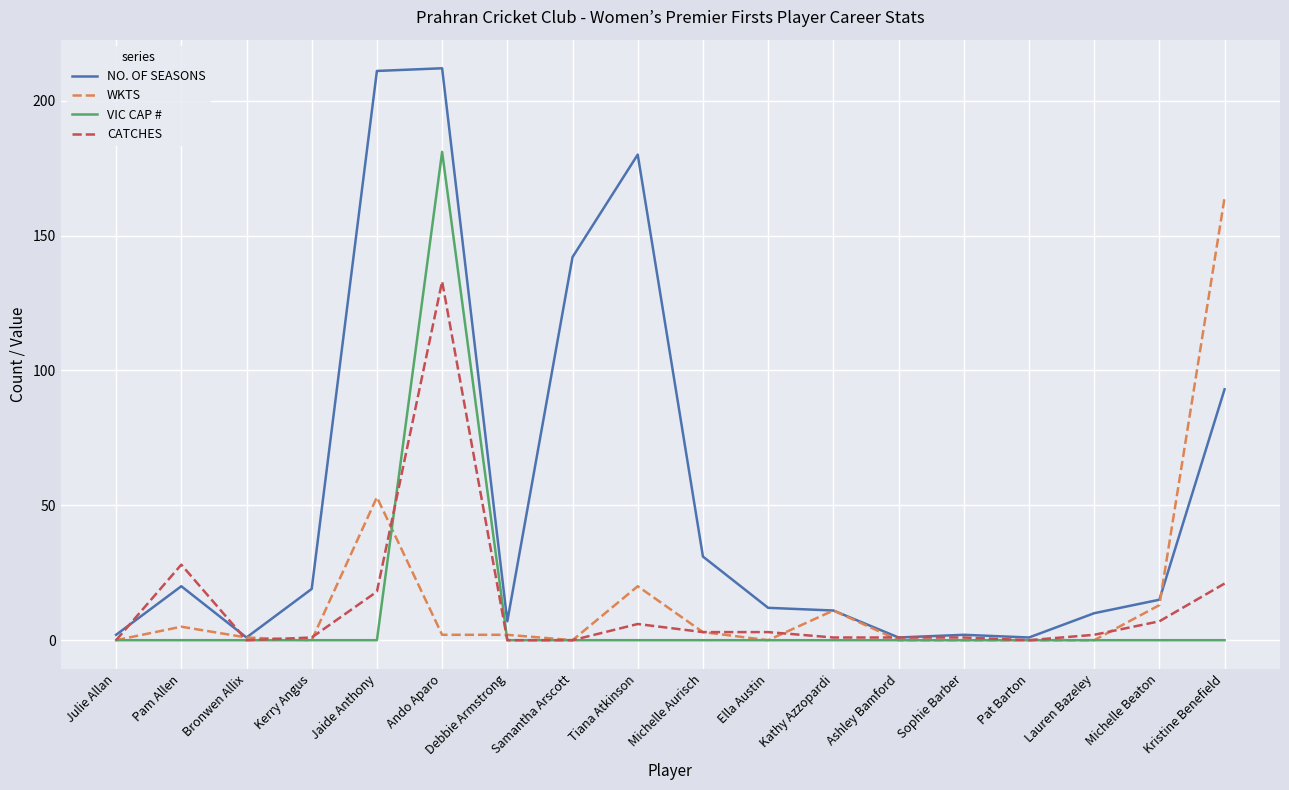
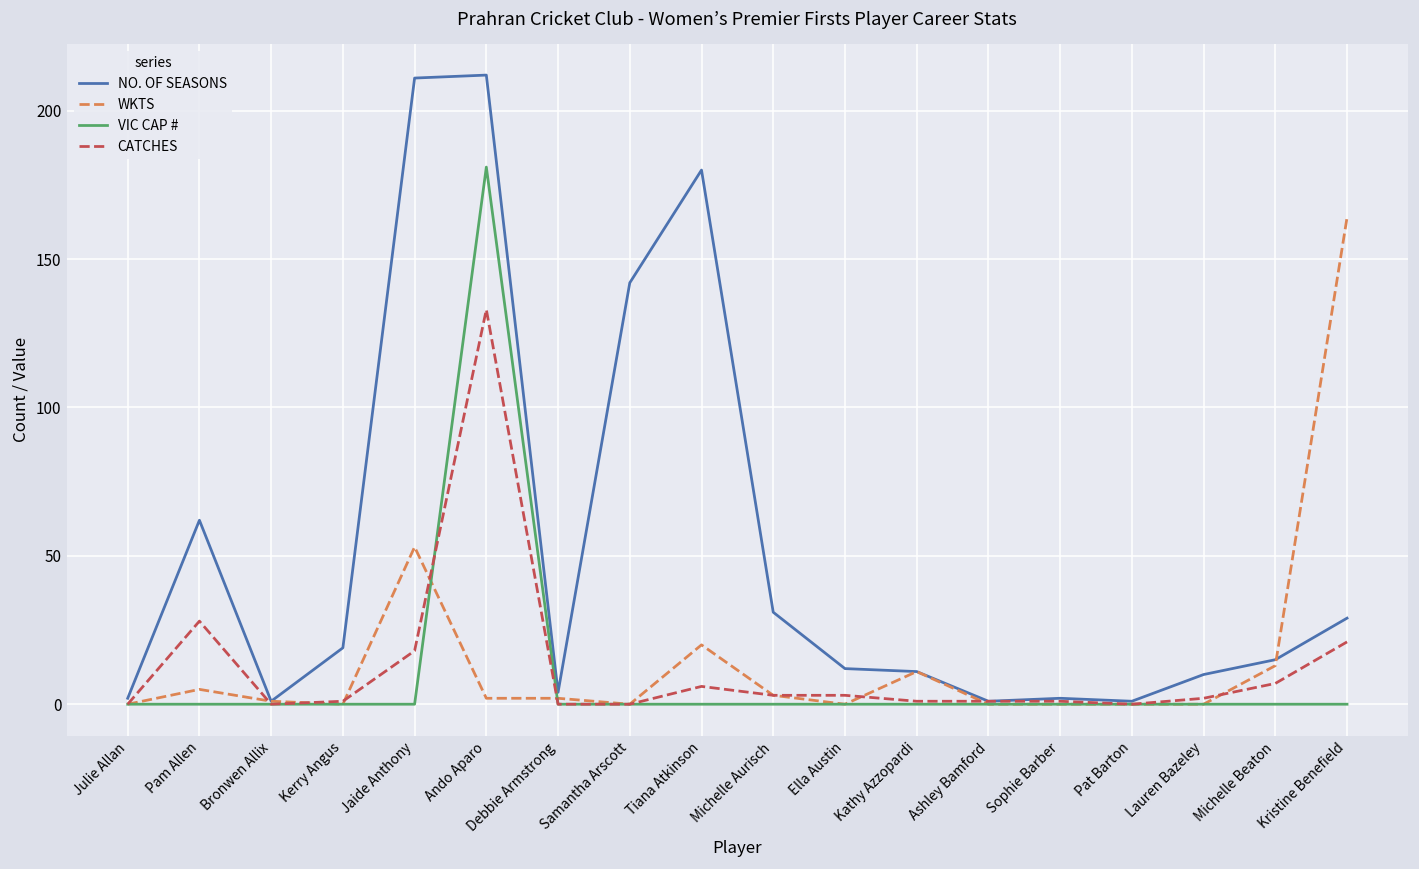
  {
    "NO. OF SEASONS": {
      "Julie Allan": 2,
-     "Pam Allen": 20,
+     "Pam Allen": 62,
      "Kerry Angus": 19,
      "Jaide Anthony": 211,
      "Ando Aparo": 212,
-     "Debbie Armstrong": 7,
+     "Debbie Armstrong": 4,
      "Samantha Arscott": 142,
      "Tiana Atkinson": 180,
      "Michelle Aurisch": 31,
      "Ella Austin": 12,
      "Sophie Barber": 2,
      "Pat Barton": 1,
      "Lauren Bazeley": 10,
      "Michelle Beaton": 15,
-     "Kristine Benefield": 93
+     "Kristine Benefield": 29
    },
    "VIC CAP #": {
      "Pam Allen": 0,
      "Jaide Anthony": 0,
      "Ando Aparo": 181,
      "Tiana Atkinson": 0,
      "Michelle Aurisch": 0,
      "Kathy Azzopardi": 0,
      "Michelle Beaton": 0,
      "Kristine Benefield": 0
    }
  }
